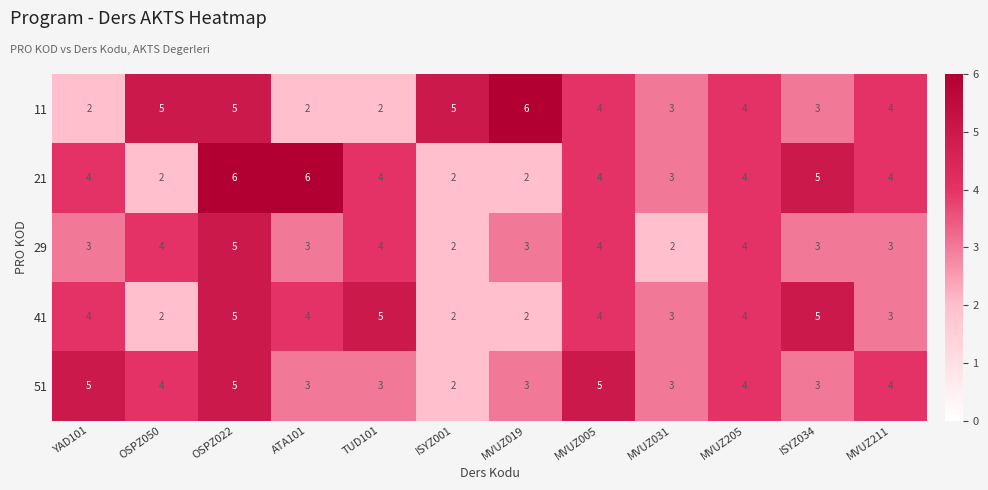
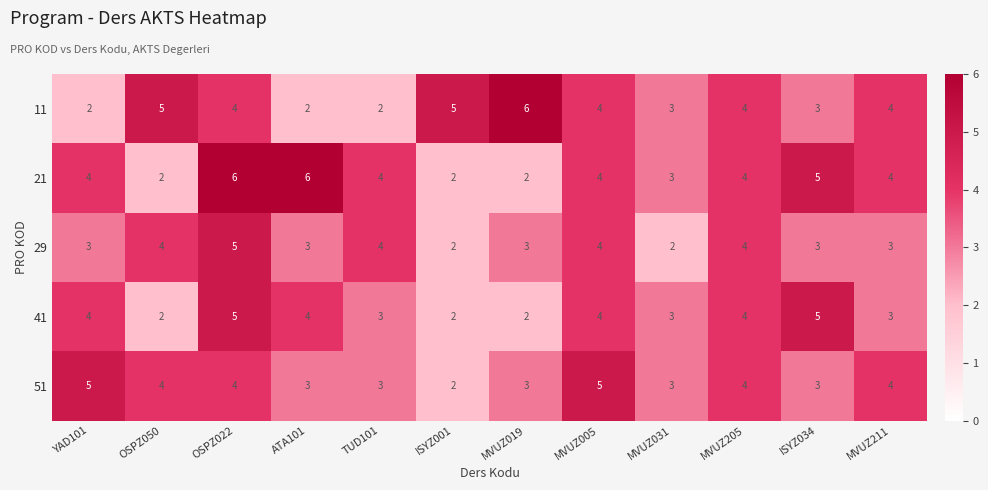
  {
    "11": {
      "YAD101": 2,
      "OSPZ050": 5,
-     "OSPZ022": 5,
+     "OSPZ022": 4,
      "ATA101": 2,
      "TUD101": 2,
      "ISYZ001": 5,
      "MVUZ019": 6,
      "MVUZ005": 4,
      "MVUZ031": 3,
      "MVUZ205": 4,
      "ISYZ034": 3,
      "MVUZ211": 4
    },
    "21": {
      "YAD101": 4,
      "OSPZ050": 2,
      "OSPZ022": 6,
      "ATA101": 6,
      "TUD101": 4,
      "ISYZ001": 2,
      "MVUZ019": 2,
      "MVUZ005": 4,
      "MVUZ031": 3,
      "MVUZ205": 4,
      "ISYZ034": 5,
      "MVUZ211": 4
    },
    "29": {
      "YAD101": 3,
      "OSPZ050": 4,
      "OSPZ022": 5,
      "ATA101": 3,
      "TUD101": 4,
      "ISYZ001": 2,
      "MVUZ019": 3,
      "MVUZ005": 4,
      "MVUZ031": 2,
      "MVUZ205": 4,
      "ISYZ034": 3,
      "MVUZ211": 3
    },
    "41": {
      "YAD101": 4,
      "OSPZ050": 2,
      "OSPZ022": 5,
      "ATA101": 4,
-     "TUD101": 5,
+     "TUD101": 3,
      "ISYZ001": 2,
      "MVUZ019": 2,
      "MVUZ005": 4,
      "MVUZ031": 3,
      "MVUZ205": 4,
      "ISYZ034": 5,
      "MVUZ211": 3
    },
    "51": {
      "YAD101": 5,
      "OSPZ050": 4,
-     "OSPZ022": 5,
+     "OSPZ022": 4,
      "ATA101": 3,
      "TUD101": 3,
      "ISYZ001": 2,
      "MVUZ019": 3,
      "MVUZ005": 5,
      "MVUZ031": 3,
      "MVUZ205": 4,
      "ISYZ034": 3,
      "MVUZ211": 4
    }
  }
